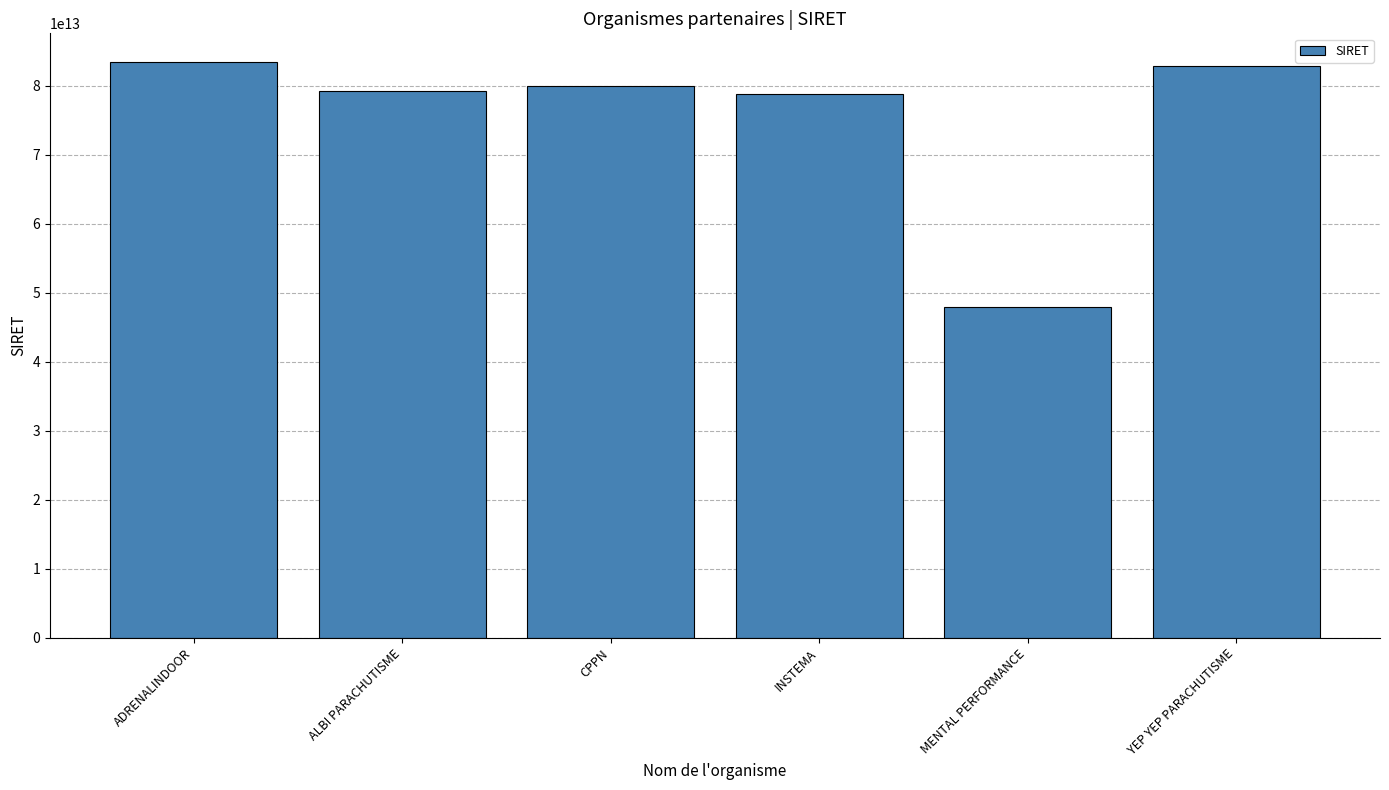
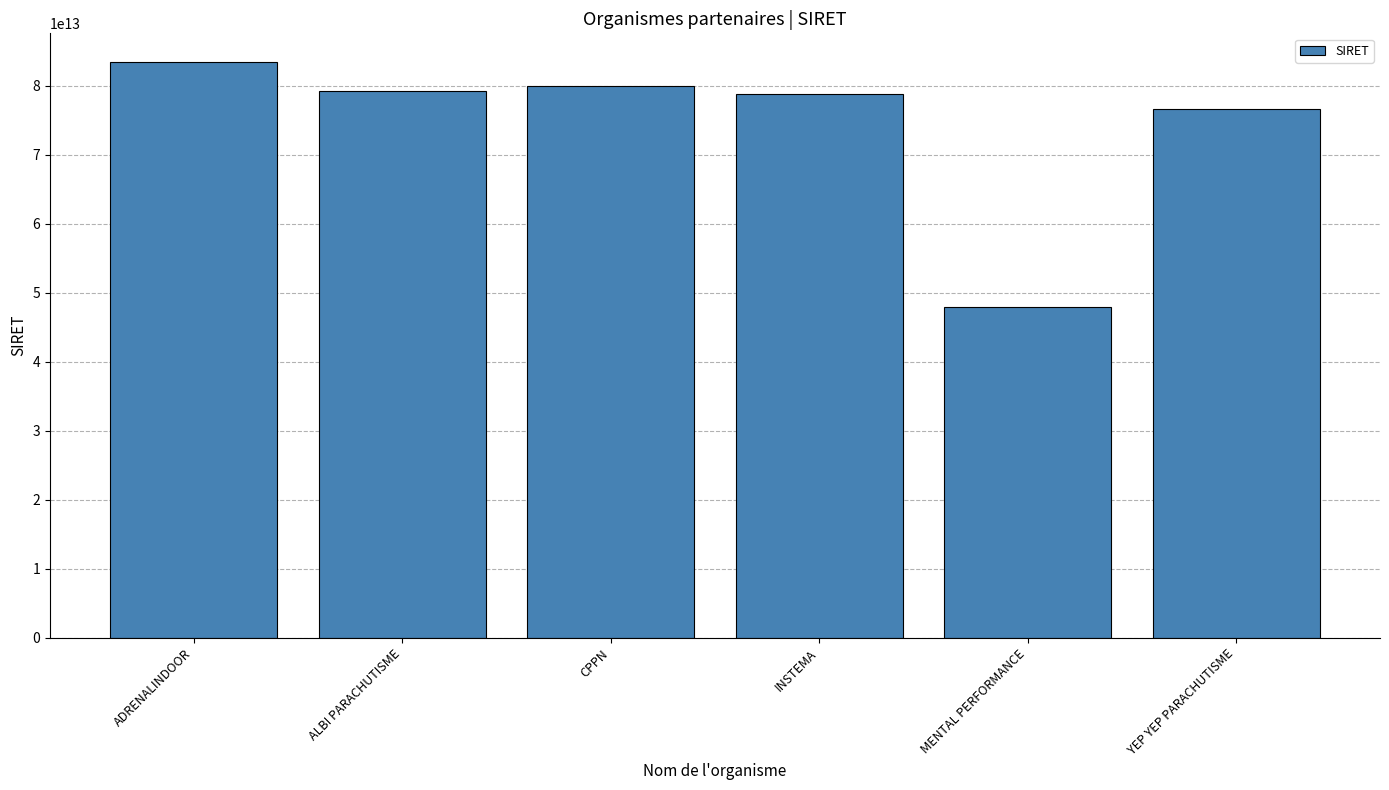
  {
    "ADRENALINDOOR": 83000000000000,
    "ALBI PARACHUTISME": 79000000000000,
    "CPPN": 80000000000000,
    "INSTEMA": 79000000000000,
    "MENTAL PERFORMANCE": 48000000000000,
-   "YEP YEP PARACHUTISME": 83000000000000
+   "YEP YEP PARACHUTISME": 77000000000000
  }
